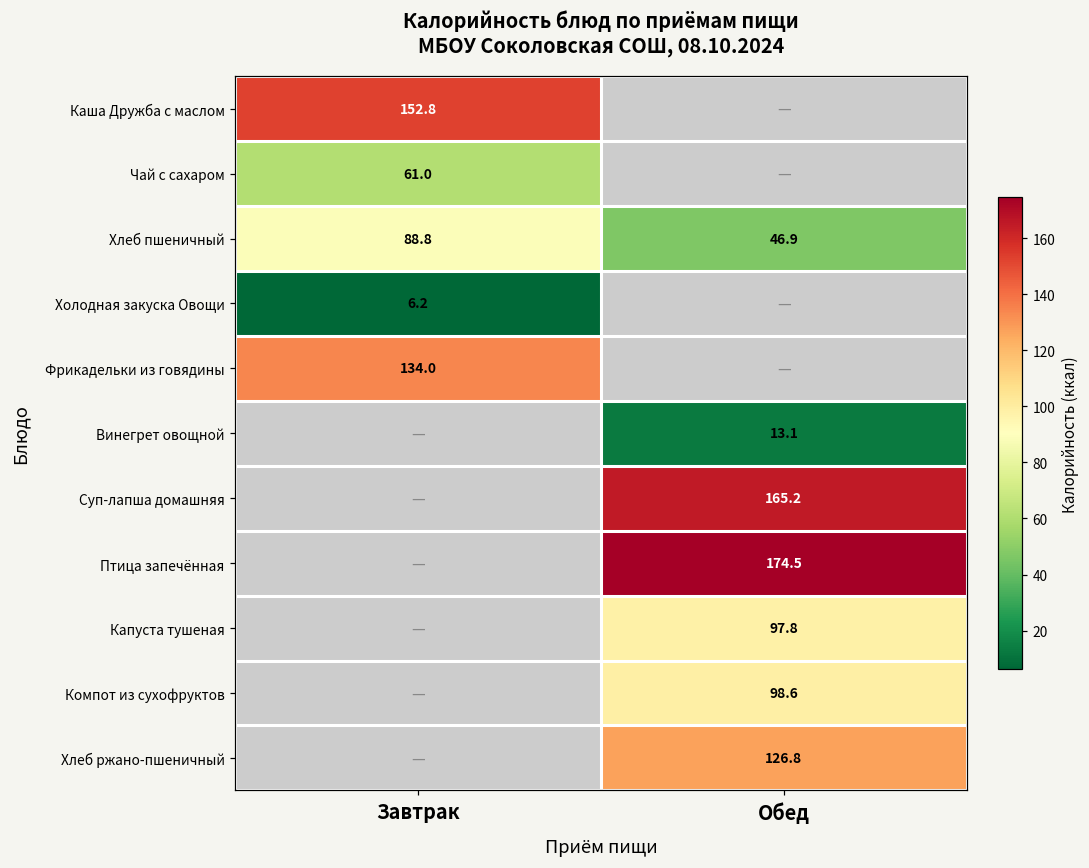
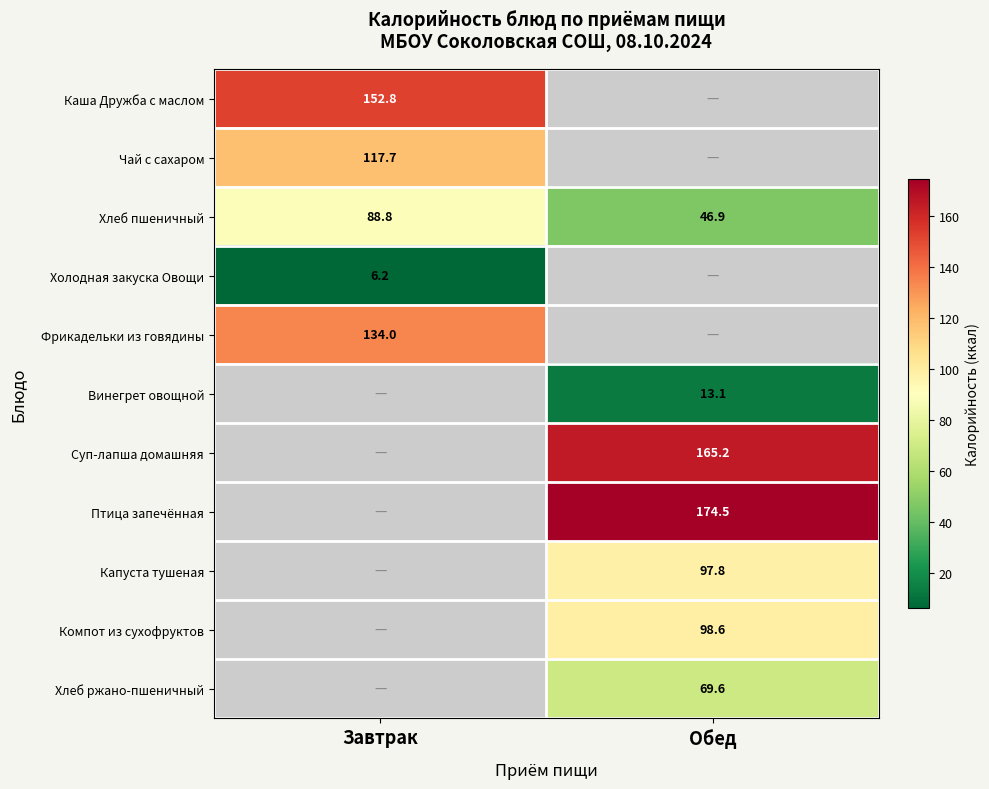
  {
    "Каша Дружба с маслом": {
      "Завтрак": 152.8
    },
    "Чай с сахаром": {
-     "Завтрак": 61.0
+     "Завтрак": 117.7
    },
    "Хлеб пшеничный": {
      "Завтрак": 88.8,
      "Обед": 46.9
    },
    "Холодная закуска Овощи": {
      "Завтрак": 6.2
    },
    "Фрикадельки из говядины": {
      "Завтрак": 134.0
    },
    "Винегрет овощной": {
      "Обед": 13.1
    },
    "Суп-лапша домашняя": {
      "Обед": 165.2
    },
    "Птица запечённая": {
      "Обед": 174.5
    },
    "Капуста тушеная": {
      "Обед": 97.8
    },
    "Компот из сухофруктов": {
      "Обед": 98.6
    },
    "Хлеб ржано-пшеничный": {
-     "Обед": 126.8
+     "Обед": 69.6
    }
  }
